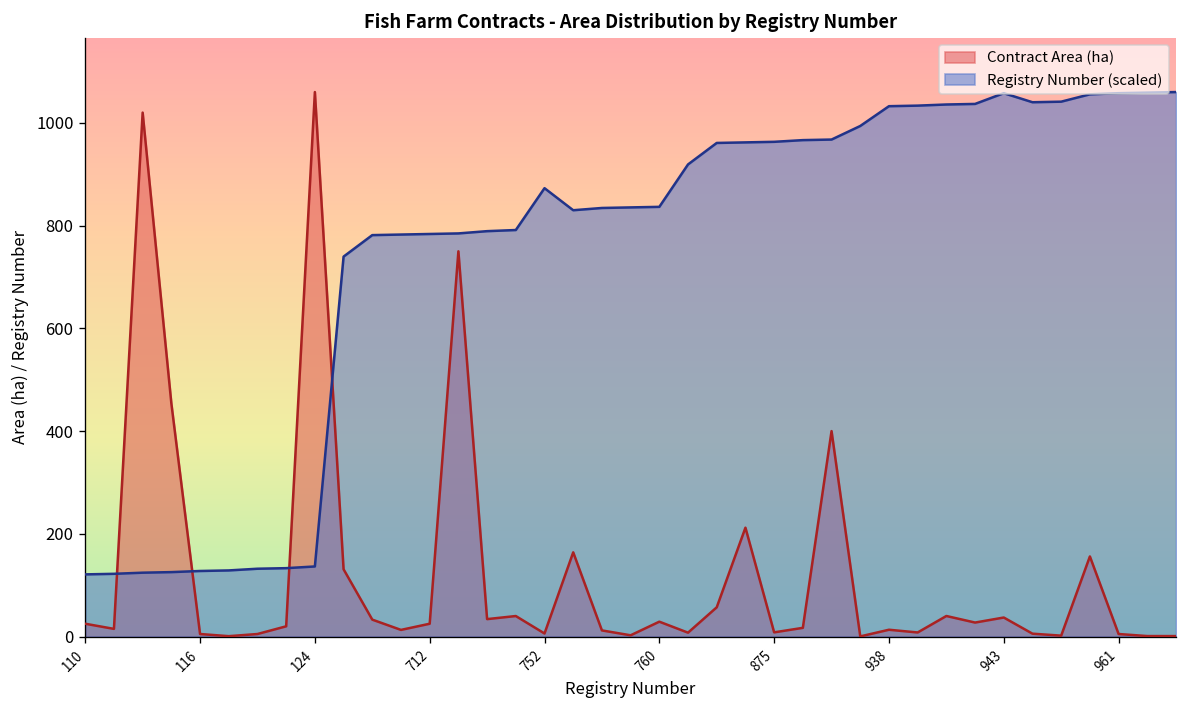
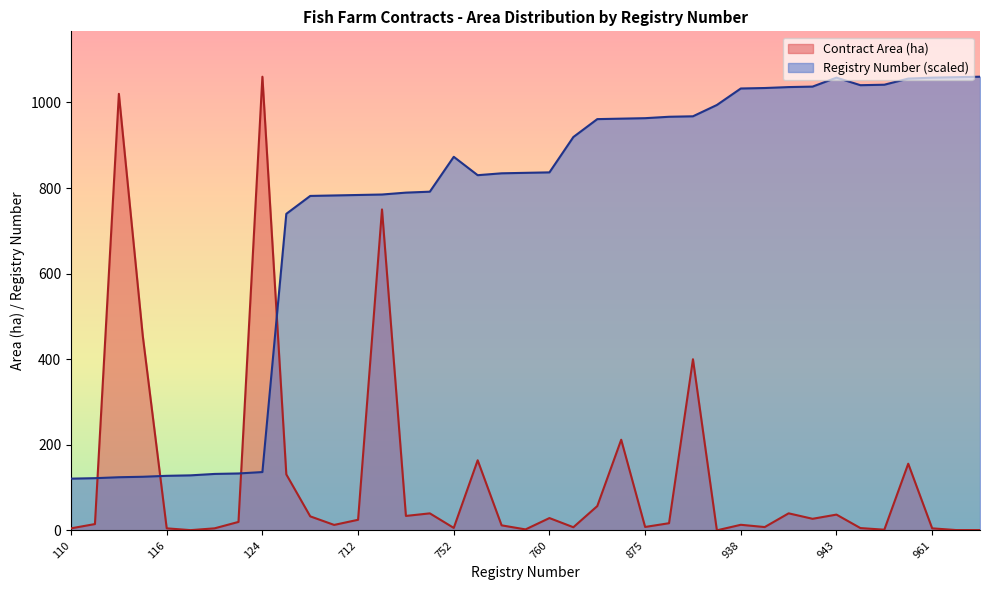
  {
    "Contract Area (ha)": {
-     "110": 30,
+     "110": 10,
      "116": 10,
      "124": 1060,
      "712": 30,
      "752": 10,
      "760": 30,
      "875": 10,
      "938": 10,
      "943": 40,
      "961": 10
    },
    "Registry Number (scaled)": {
      "110": 120,
      "116": 130,
      "124": 140,
      "712": 780,
      "752": 870,
      "760": 840,
      "875": 960,
      "938": 1030
    }
  }
